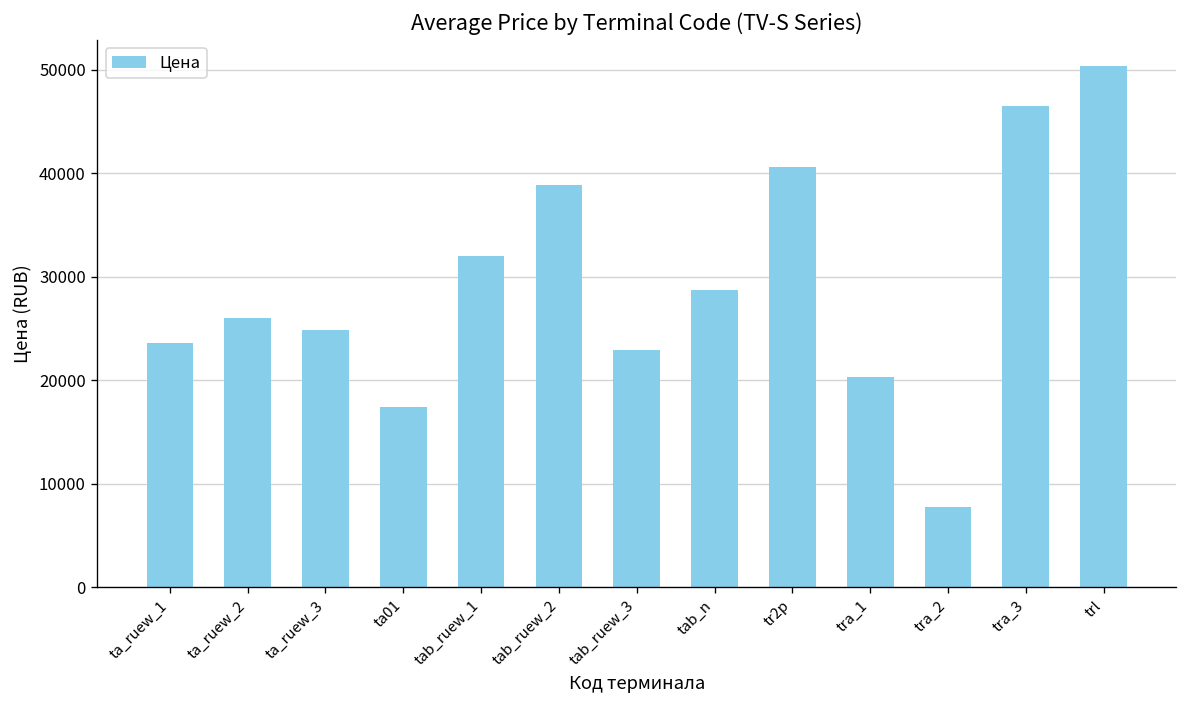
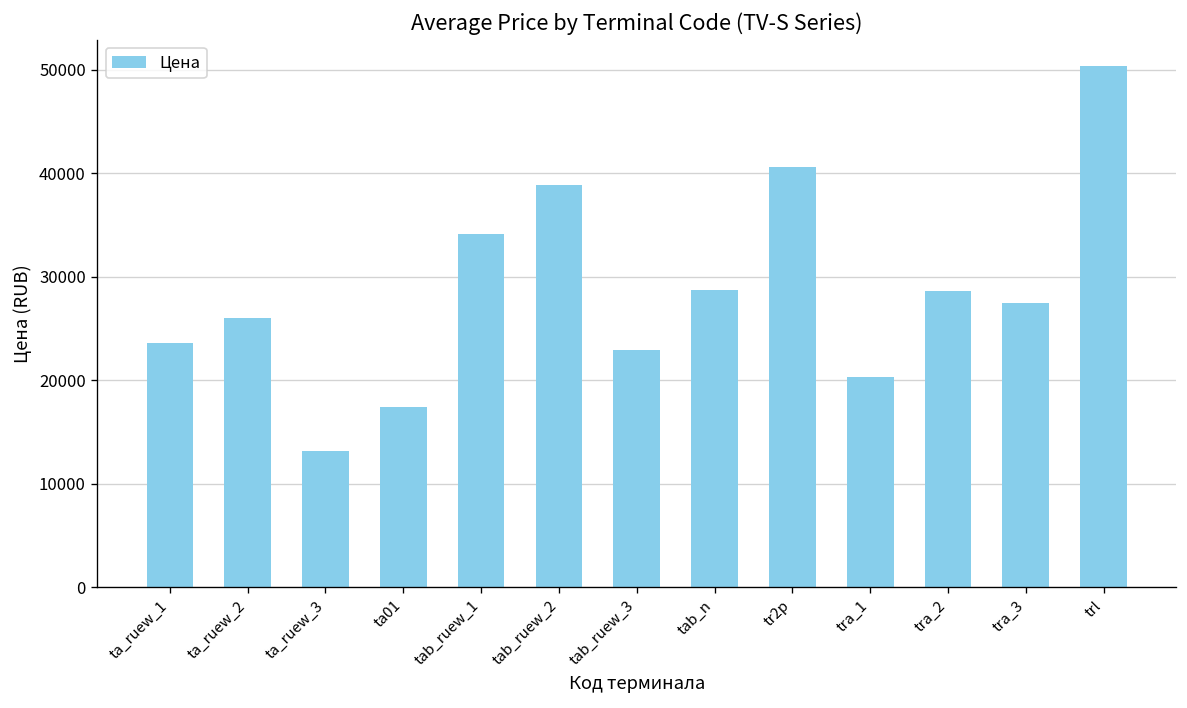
  {
    "ta_ruew_1": 24000,
    "ta_ruew_2": 26000,
-   "ta_ruew_3": 25000,
+   "ta_ruew_3": 13000,
    "ta01": 17000,
-   "tab_ruew_1": 32000,
+   "tab_ruew_1": 34000,
    "tab_ruew_2": 39000,
    "tab_ruew_3": 23000,
    "tab_n": 29000,
    "tr2p": 41000,
    "tra_1": 20000,
-   "tra_2": 8000,
-   "tra_3": 47000,
+   "tra_2": 29000,
+   "tra_3": 28000,
    "trl": 50000
  }
